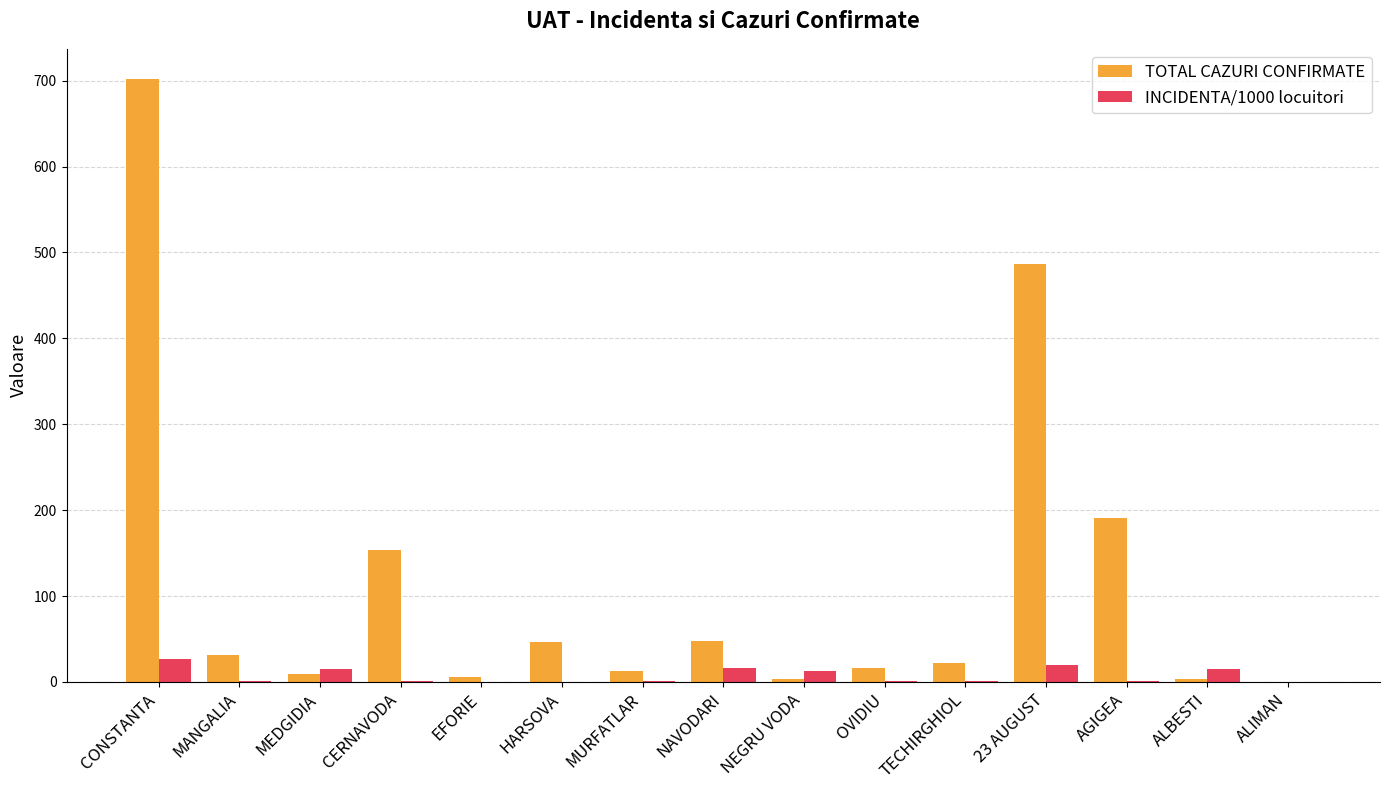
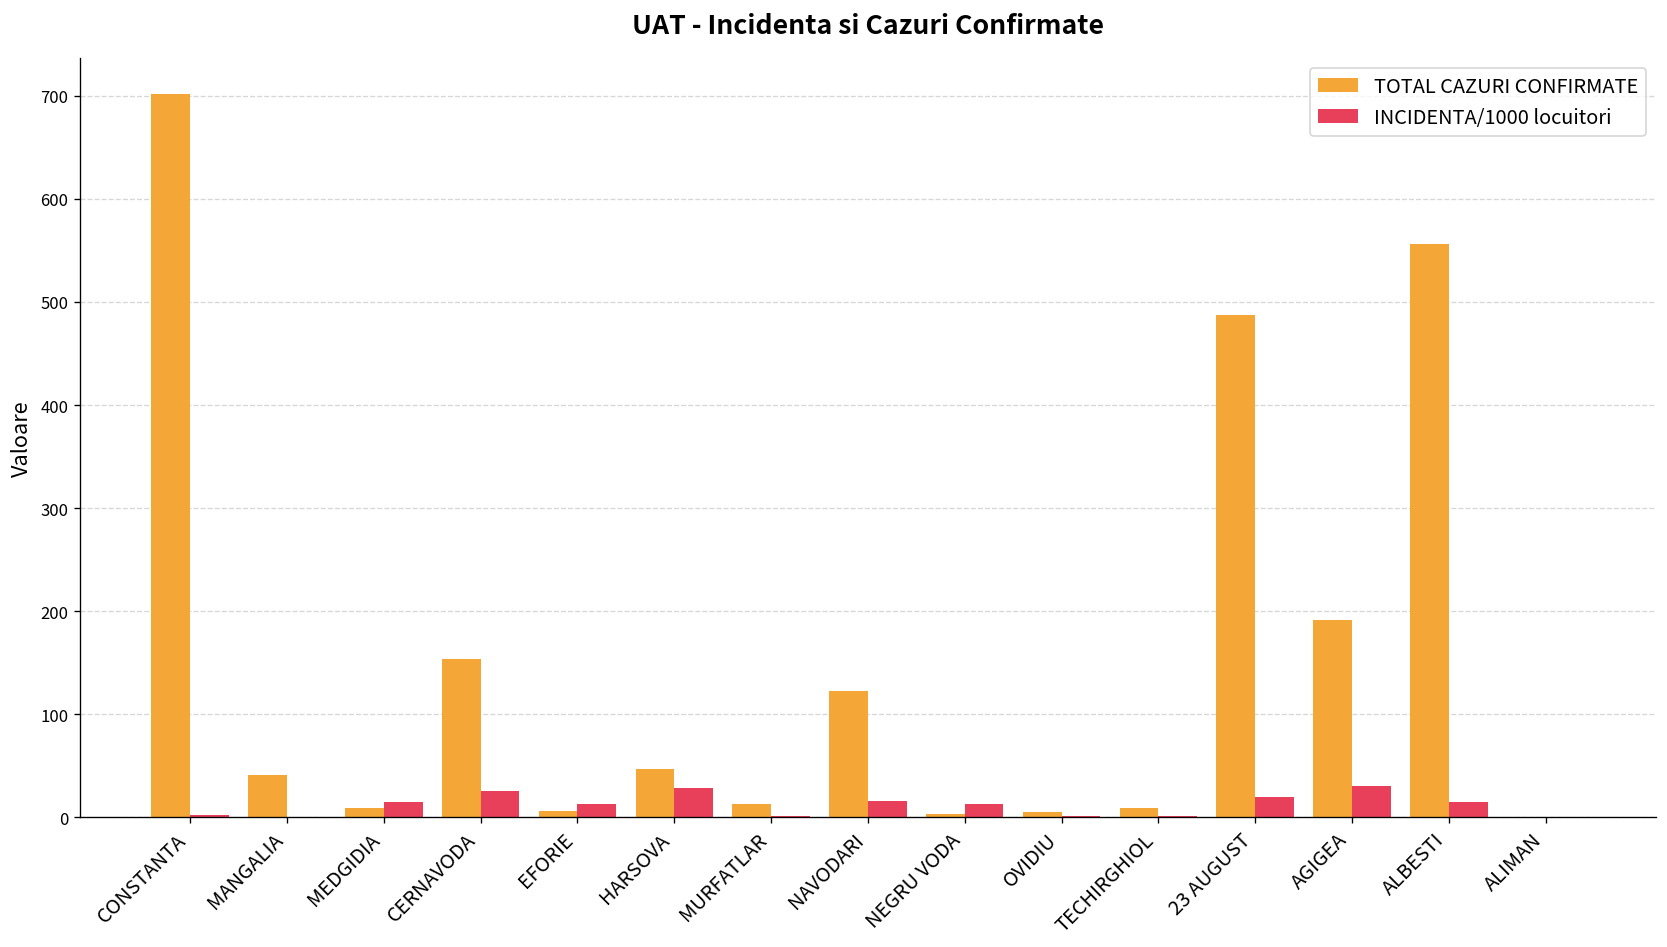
  {
    "TOTAL CAZURI CONFIRMATE": {
      "CONSTANTA": 700,
-     "MANGALIA": 30,
+     "MANGALIA": 40,
      "MEDGIDIA": 10,
      "CERNAVODA": 150,
      "EFORIE": 10,
      "HARSOVA": 50,
      "MURFATLAR": 10,
-     "NAVODARI": 50,
+     "NAVODARI": 120,
      "NEGRU VODA": 0,
-     "OVIDIU": 20,
-     "TECHIRGHIOL": 20,
+     "OVIDIU": 10,
+     "TECHIRGHIOL": 10,
      "23 AUGUST": 490,
      "AGIGEA": 190,
-     "ALBESTI": 0,
+     "ALBESTI": 560,
      "ALIMAN": 0
    },
    "INCIDENTA/1000 locuitori": {
-     "CONSTANTA": 30,
+     "CONSTANTA": 0,
      "MEDGIDIA": 10,
-     "CERNAVODA": 0,
-     "EFORIE": 0,
-     "HARSOVA": 0,
+     "CERNAVODA": 30,
+     "EFORIE": 10,
+     "HARSOVA": 30,
      "NAVODARI": 20,
      "NEGRU VODA": 10,
      "23 AUGUST": 20,
-     "AGIGEA": 0,
+     "AGIGEA": 30,
      "ALBESTI": 20,
      "ALIMAN": 0
    }
  }
